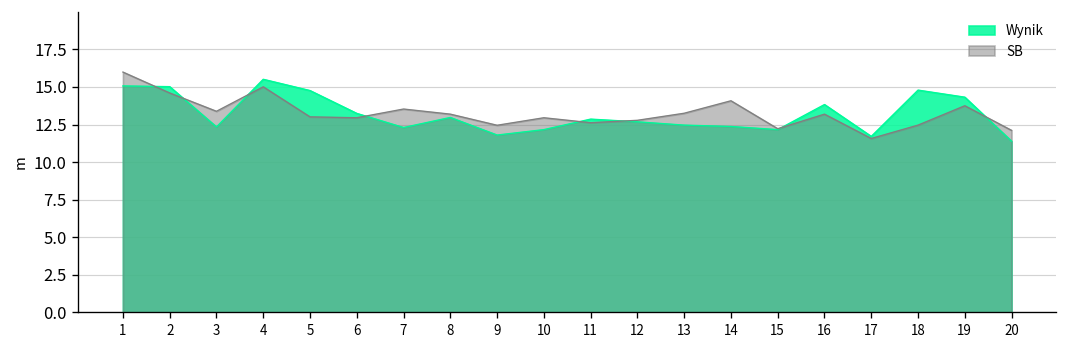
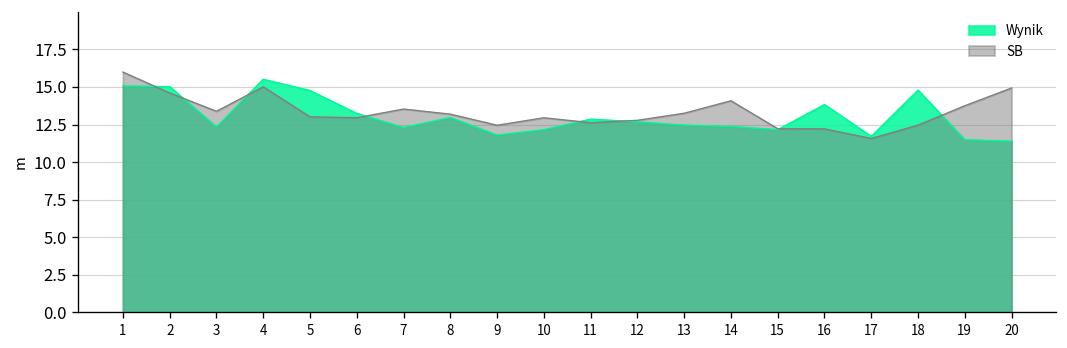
  {
    "Wynik": {
      "1": 15.1,
      "2": 15.0,
      "3": 12.3,
      "4": 15.5,
      "5": 14.8,
      "6": 13.2,
      "7": 12.3,
      "8": 13.0,
      "9": 11.8,
      "10": 12.2,
      "11": 12.9,
      "13": 12.5,
      "14": 12.4,
      "16": 13.8,
      "18": 14.8,
-     "19": 14.3,
+     "19": 11.5,
      "20": 11.4
    },
    "SB": {
      "1": 16.0,
      "2": 14.6,
      "3": 13.4,
      "4": 15.0,
      "5": 13.0,
      "6": 13.0,
      "7": 13.5,
      "8": 13.2,
      "9": 12.5,
      "10": 13.0,
      "11": 12.6,
      "13": 13.3,
      "14": 14.1,
-     "16": 13.2,
+     "16": 12.2,
      "18": 12.5,
      "19": 13.8,
-     "20": 12.1
+     "20": 14.9
    }
  }
